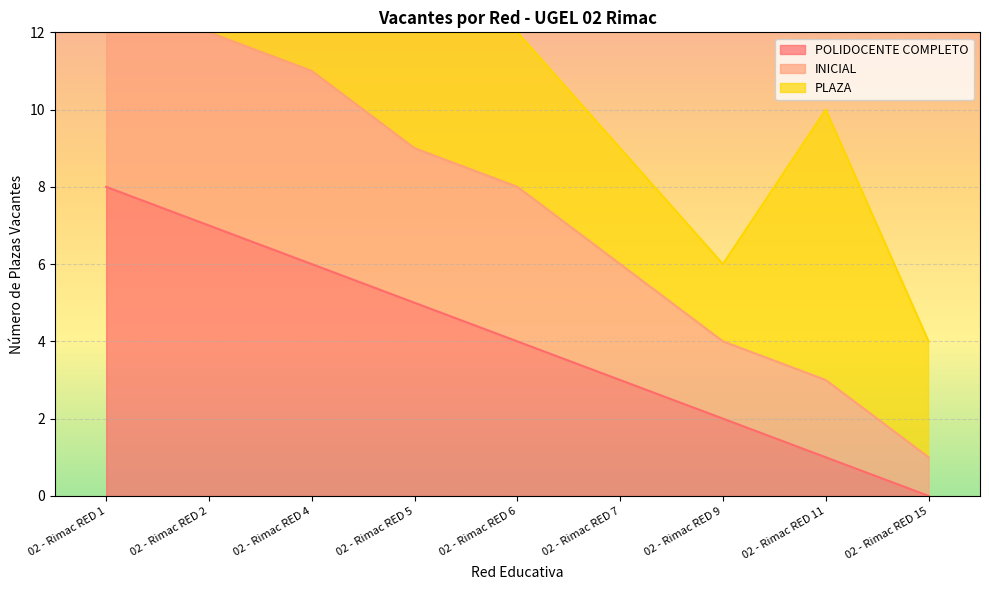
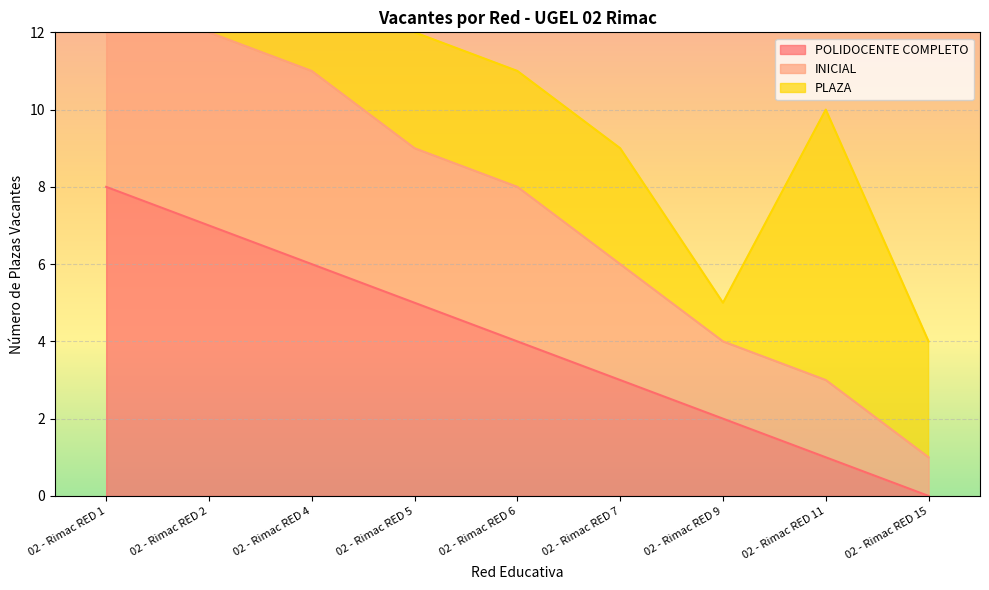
  {
    "PLAZA": {
      "02 - Rimac RED 5": 3,
-     "02 - Rimac RED 6": 4,
+     "02 - Rimac RED 6": 3,
      "02 - Rimac RED 7": 3,
-     "02 - Rimac RED 9": 2,
+     "02 - Rimac RED 9": 1,
      "02 - Rimac RED 11": 7,
      "02 - Rimac RED 15": 3
    }
  }
